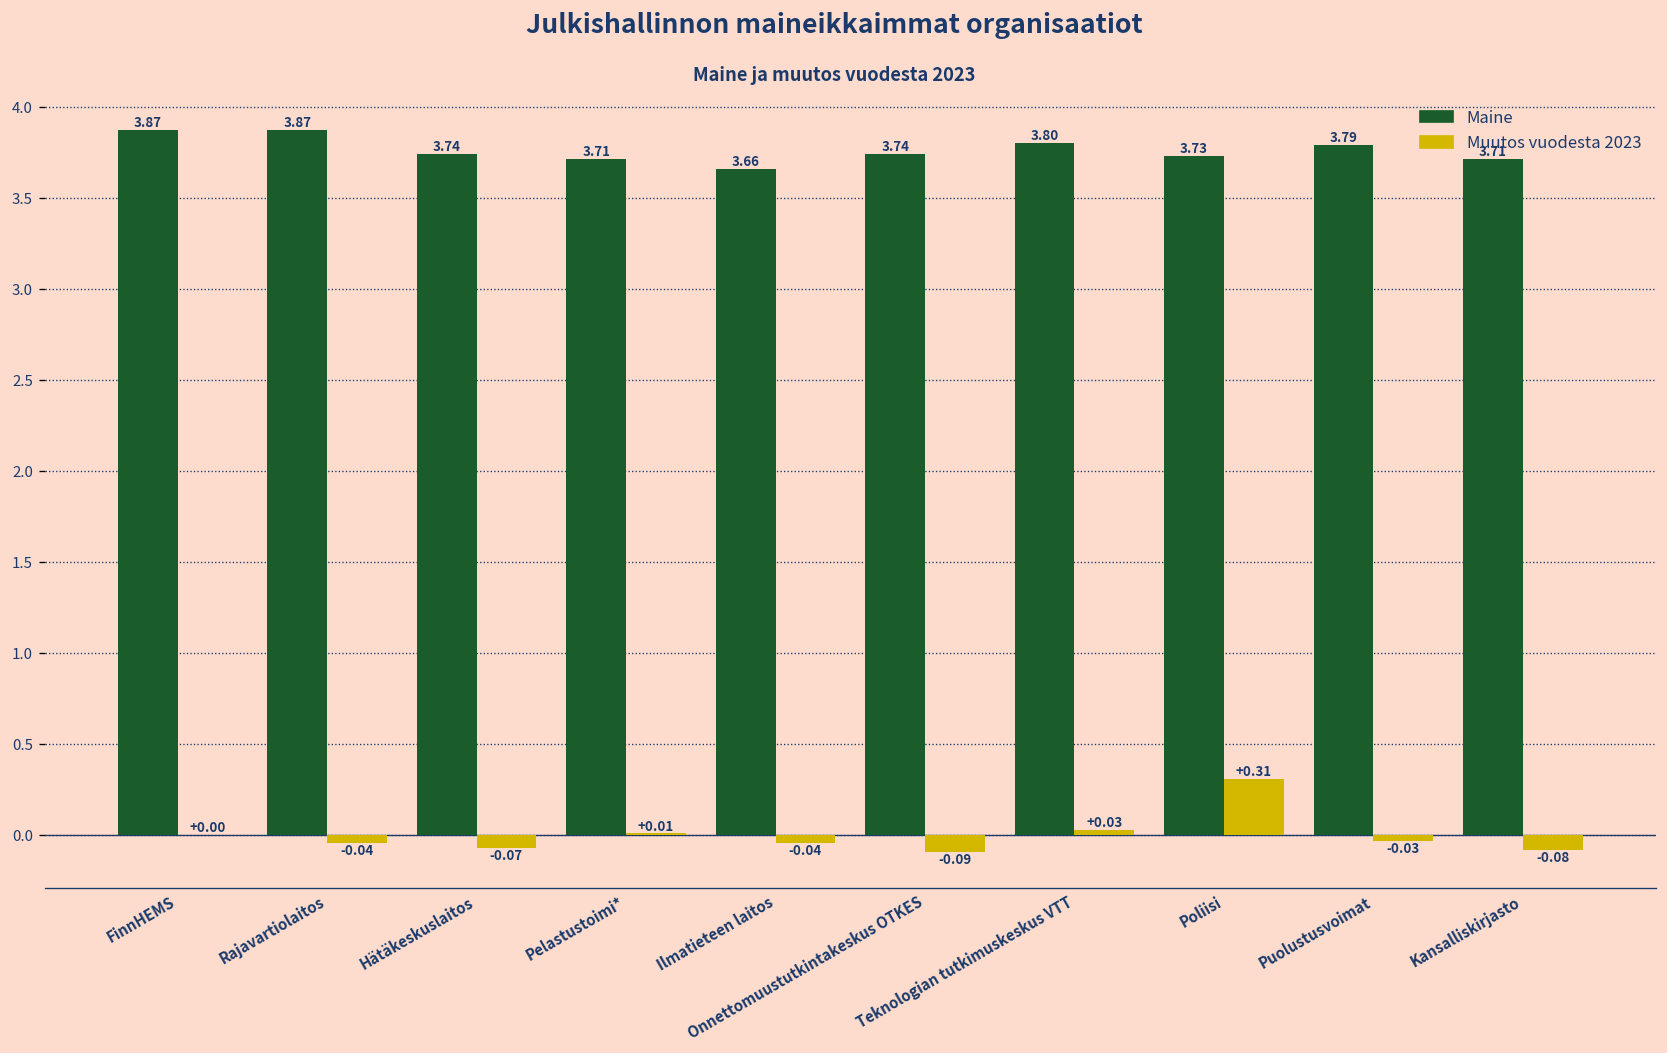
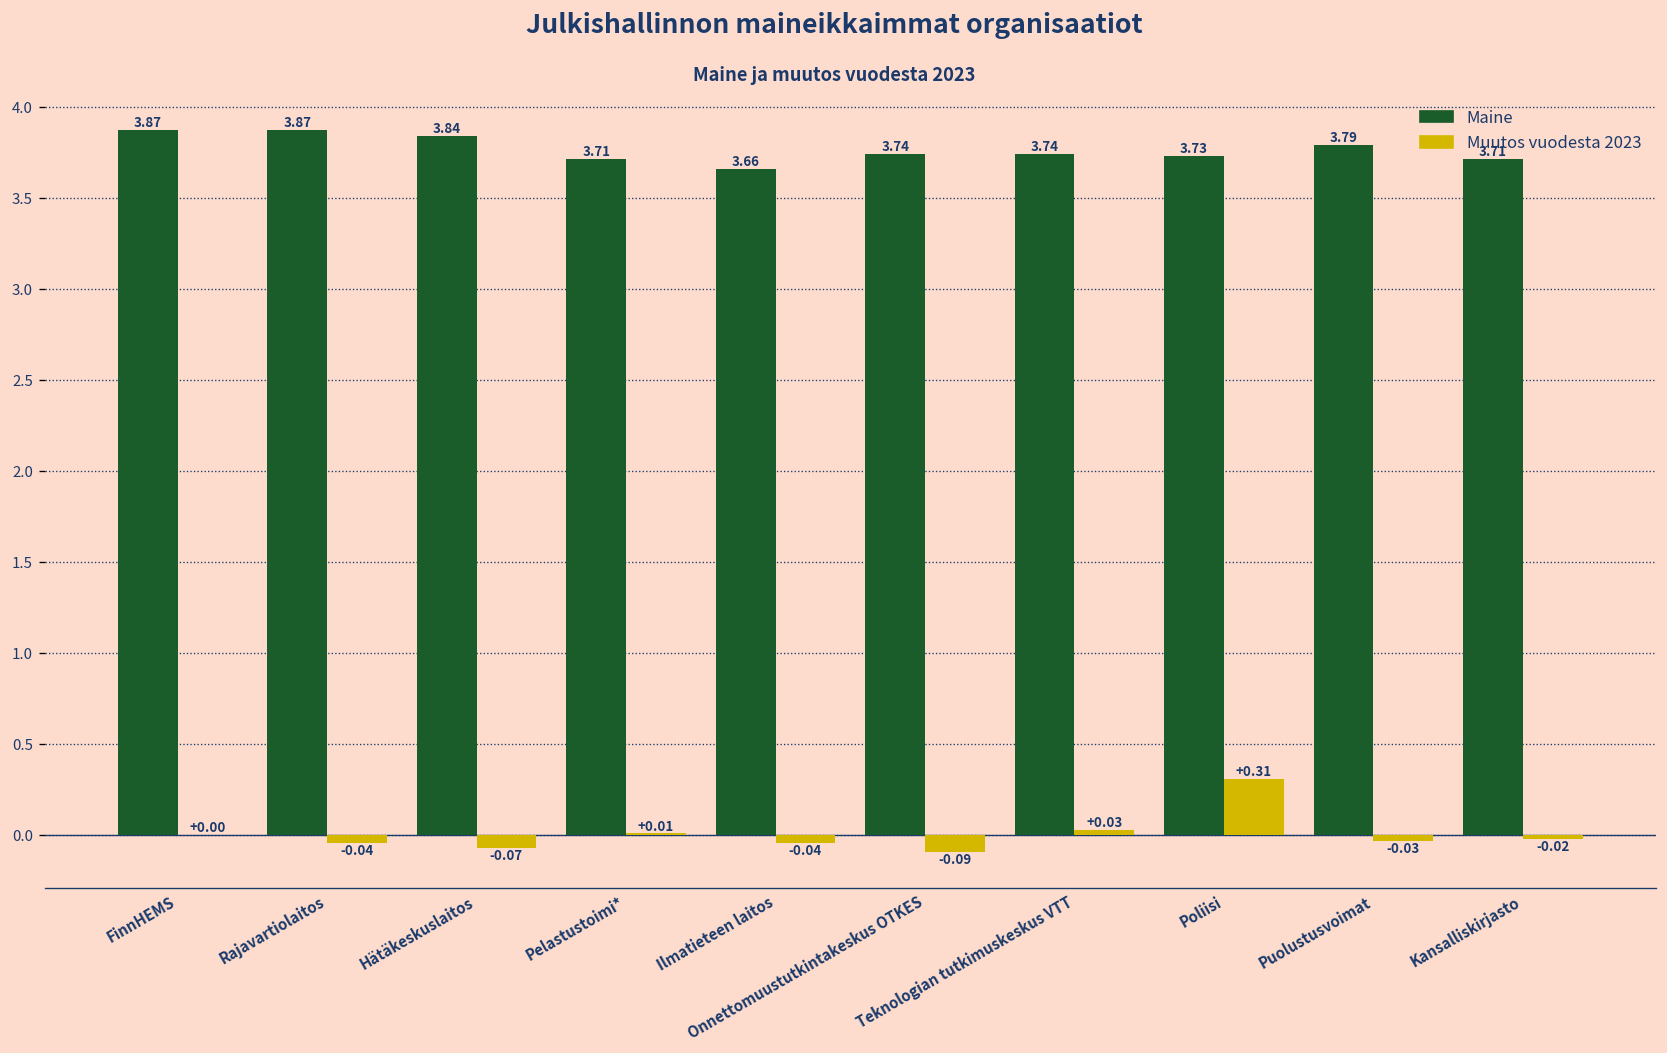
  {
    "Maine": {
      "FinnHEMS": "3.87",
      "Rajavartiolaitos": "3.87",
-     "Hätäkeskuslaitos": "3.74",
+     "Hätäkeskuslaitos": "3.84",
      "Pelastustoimi*": "3.71",
      "Ilmatieteen laitos": "3.66",
      "Onnettomuustutkintakeskus OTKES": "3.74",
-     "Teknologian tutkimuskeskus VTT": "3.80",
+     "Teknologian tutkimuskeskus VTT": "3.74",
      "Poliisi": "3.73",
      "Puolustusvoimat": "3.79",
      "Kansalliskirjasto": "3.71"
    },
    "Muutos vuodesta 2023": {
      "FinnHEMS": "+0.00",
      "Rajavartiolaitos": "-0.04",
      "Hätäkeskuslaitos": "-0.07",
      "Pelastustoimi*": "+0.01",
      "Ilmatieteen laitos": "-0.04",
      "Onnettomuustutkintakeskus OTKES": "-0.09",
      "Teknologian tutkimuskeskus VTT": "+0.03",
      "Poliisi": "+0.31",
      "Puolustusvoimat": "-0.03",
-     "Kansalliskirjasto": "-0.08"
+     "Kansalliskirjasto": "-0.02"
    }
  }
